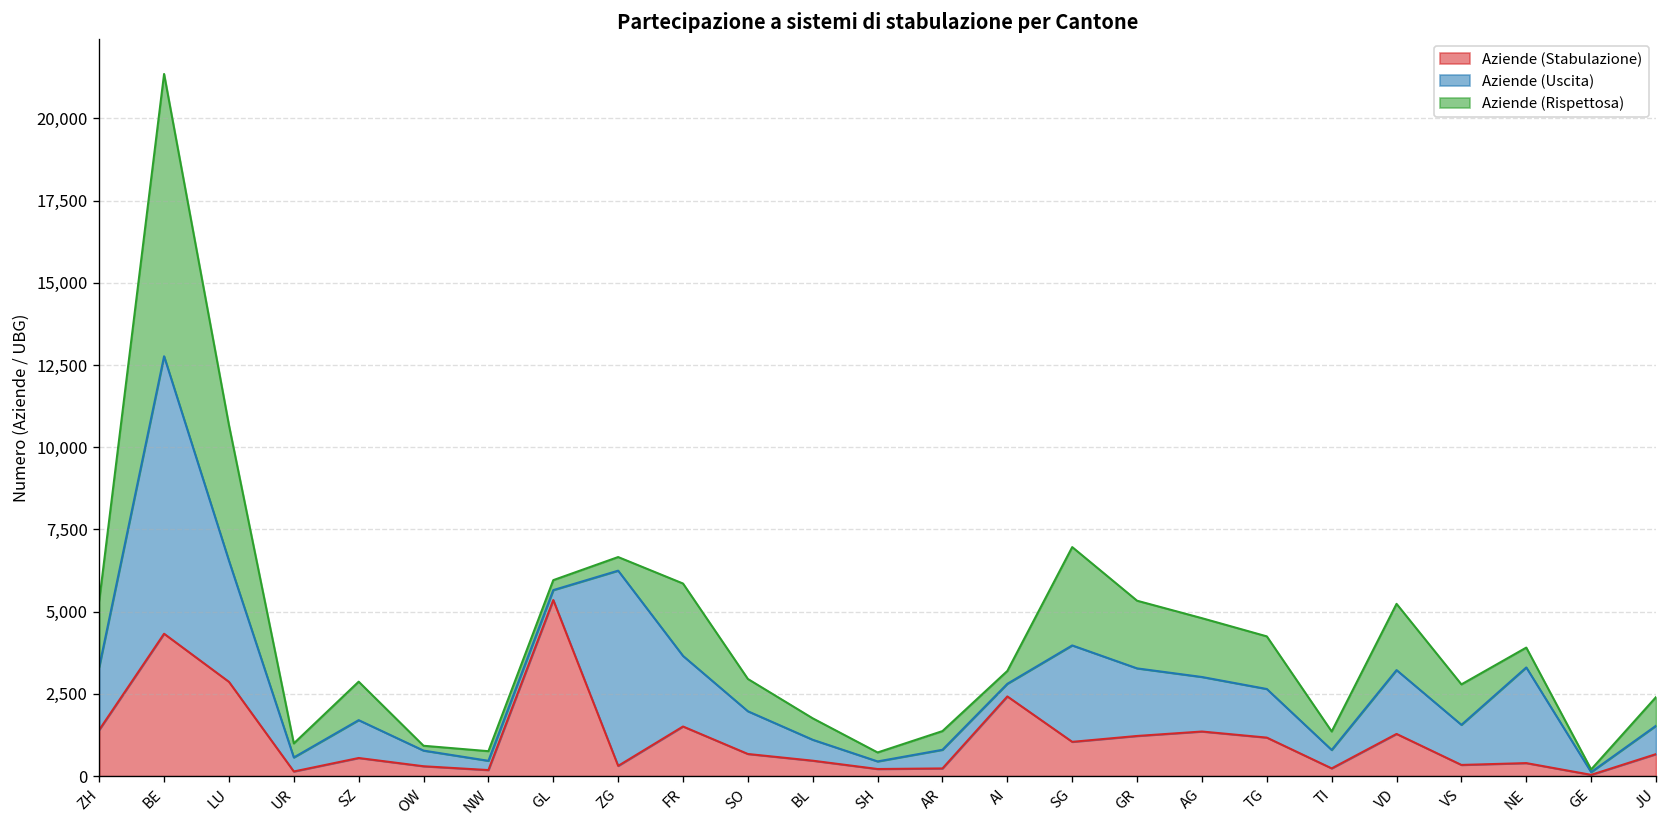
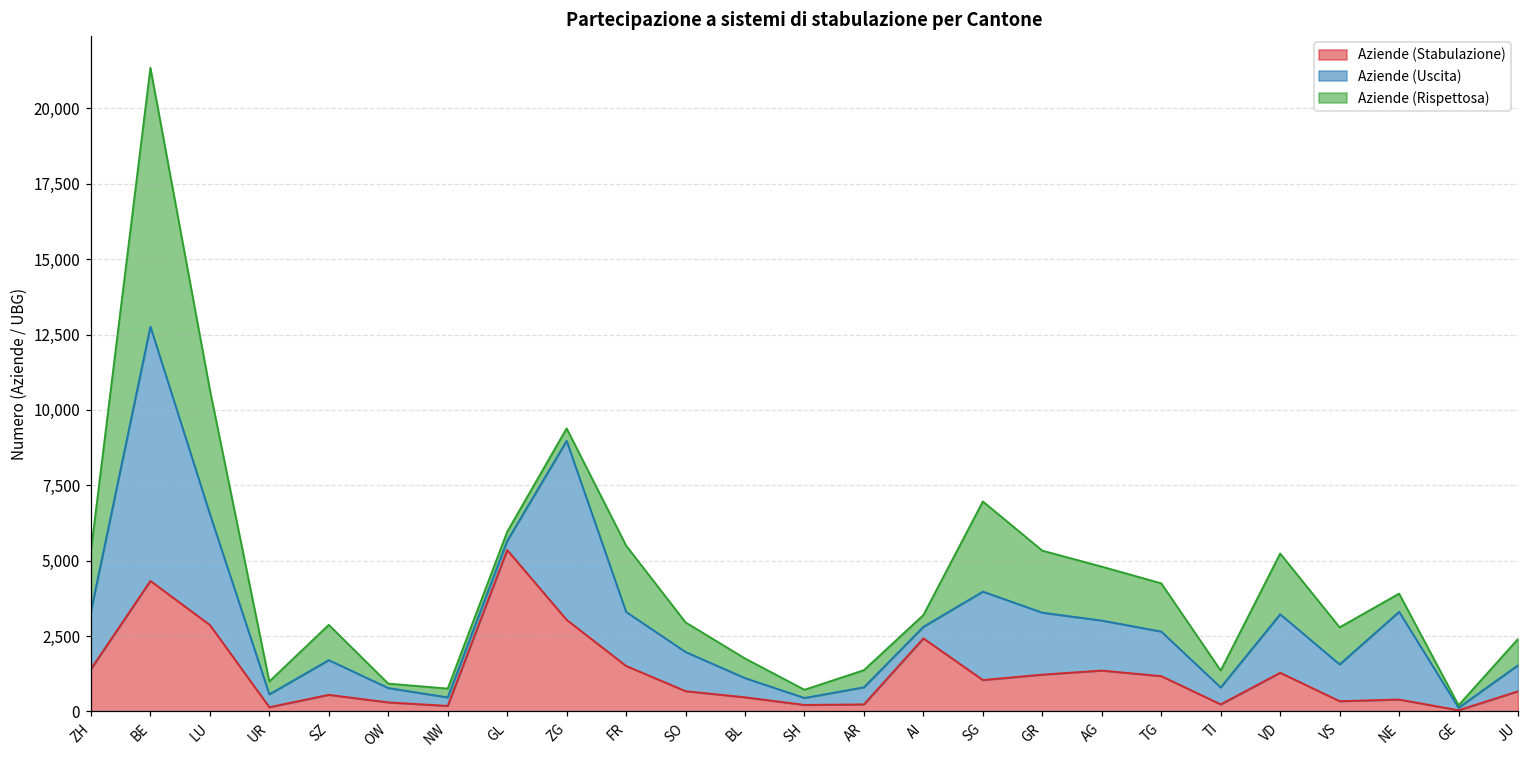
  {
    "Aziende (Stabulazione)": {
      "ZH": "1,400",
      "BE": "4,300",
      "LU": "2,900",
      "UR": "100",
      "SZ": "600",
      "OW": "300",
      "NW": "200",
      "GL": "5,400",
-     "ZG": "300",
+     "ZG": "3,000",
      "FR": "1,500",
      "SO": "700",
      "BL": "500",
      "SH": "200",
      "AR": "200",
      "AI": "2,400",
      "SG": "1,000",
      "GR": "1,200",
      "AG": "1,400",
      "TG": "1,200",
      "TI": "200",
      "VD": "1,300",
      "VS": "300",
      "NE": "400",
      "JU": "700"
    },
    "Aziende (Uscita)": {
      "ZH": "1,900",
      "BE": "8,400",
      "LU": "3,700",
      "UR": "400",
      "SZ": "1,200",
      "OW": "500",
      "NW": "300",
      "GL": "300",
      "ZG": "5,900",
-     "FR": "2,100",
+     "FR": "1,800",
      "SO": "1,300",
      "BL": "600",
      "SH": "200",
      "AR": "600",
      "AI": "400",
      "SG": "2,900",
      "GR": "2,100",
      "AG": "1,700",
      "TG": "1,500",
      "TI": "600",
      "VD": "1,900",
      "VS": "1,200",
      "NE": "2,900",
      "JU": "900"
    },
    "Aziende (Rispettosa)": {
      "ZH": "2,000",
      "BE": "8,600",
      "LU": "4,100",
      "UR": "400",
      "SZ": "1,200",
      "OW": "100",
      "NW": "300",
      "GL": "300",
      "ZG": "400",
      "FR": "2,200",
      "SO": "1,000",
      "BL": "700",
      "SH": "300",
      "AR": "600",
      "AI": "400",
      "SG": "3,000",
      "GR": "2,100",
      "AG": "1,800",
      "TG": "1,600",
      "TI": "600",
      "VD": "2,000",
      "VS": "1,200",
      "NE": "600",
      "JU": "900"
    }
  }
